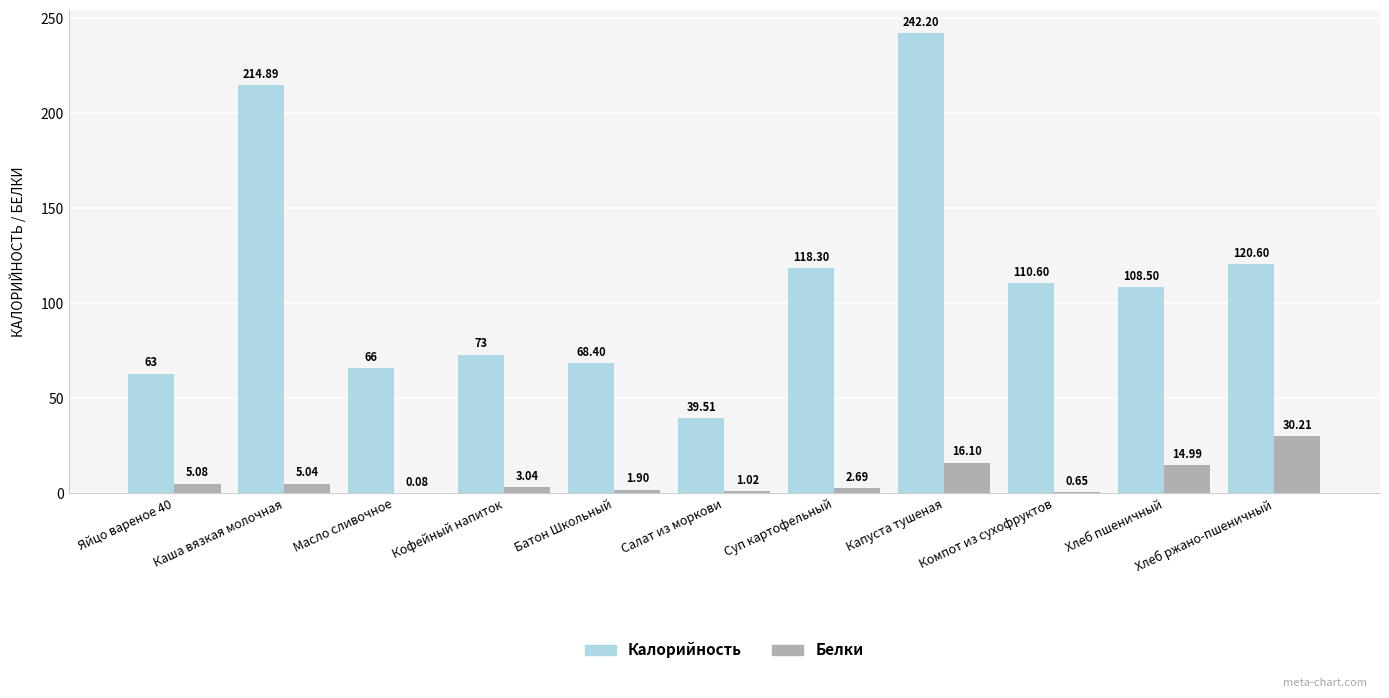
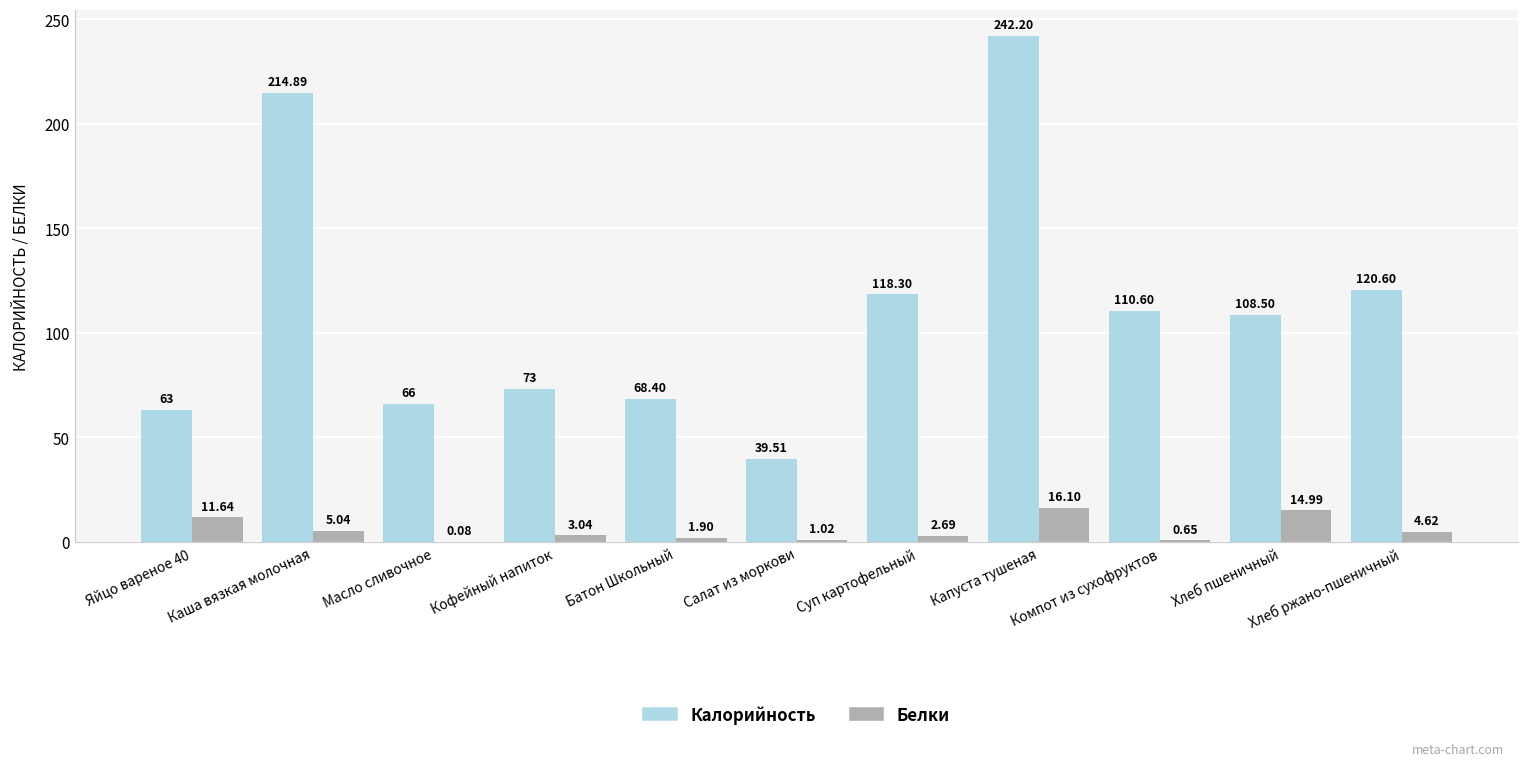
  {
    "Калорийность": {
      "Яйцо вареное 40": 63,
      "Каша вязкая молочная": 214.89,
      "Масло сливочное": 66,
      "Кофейный напиток": 73,
      "Батон Школьный": 68.40,
      "Салат из моркови": 39.51,
      "Суп картофельный": 118.30,
      "Капуста тушеная": 242.20,
      "Компот из сухофруктов": 110.60,
      "Хлеб пшеничный": 108.50,
      "Хлеб ржано-пшеничный": 120.60
    },
    "Белки": {
-     "Яйцо вареное 40": 5.08,
+     "Яйцо вареное 40": 11.64,
      "Каша вязкая молочная": 5.04,
      "Масло сливочное": 0.08,
      "Кофейный напиток": 3.04,
      "Батон Школьный": 1.90,
      "Салат из моркови": 1.02,
      "Суп картофельный": 2.69,
      "Капуста тушеная": 16.10,
      "Компот из сухофруктов": 0.65,
      "Хлеб пшеничный": 14.99,
-     "Хлеб ржано-пшеничный": 30.21
+     "Хлеб ржано-пшеничный": 4.62
    }
  }
